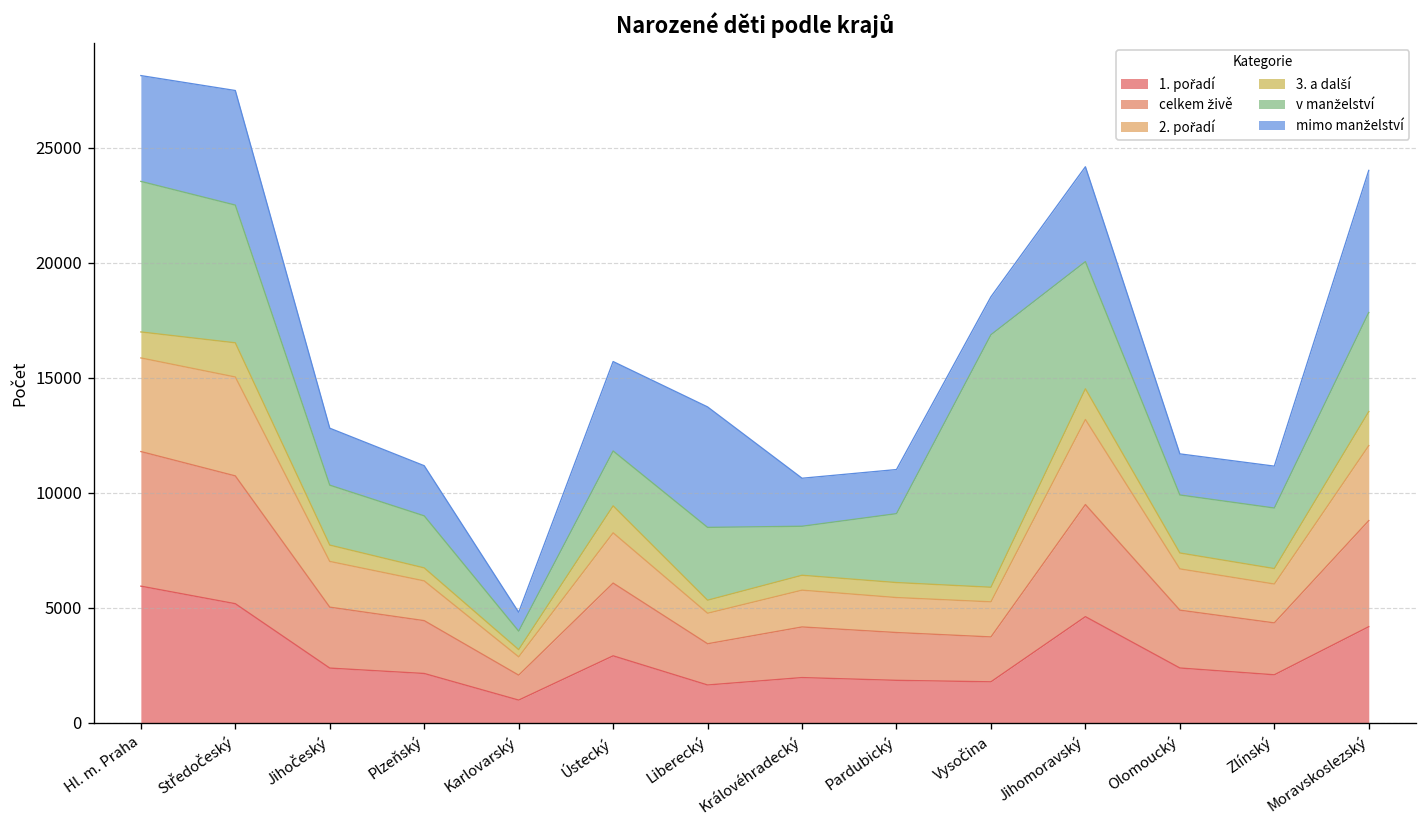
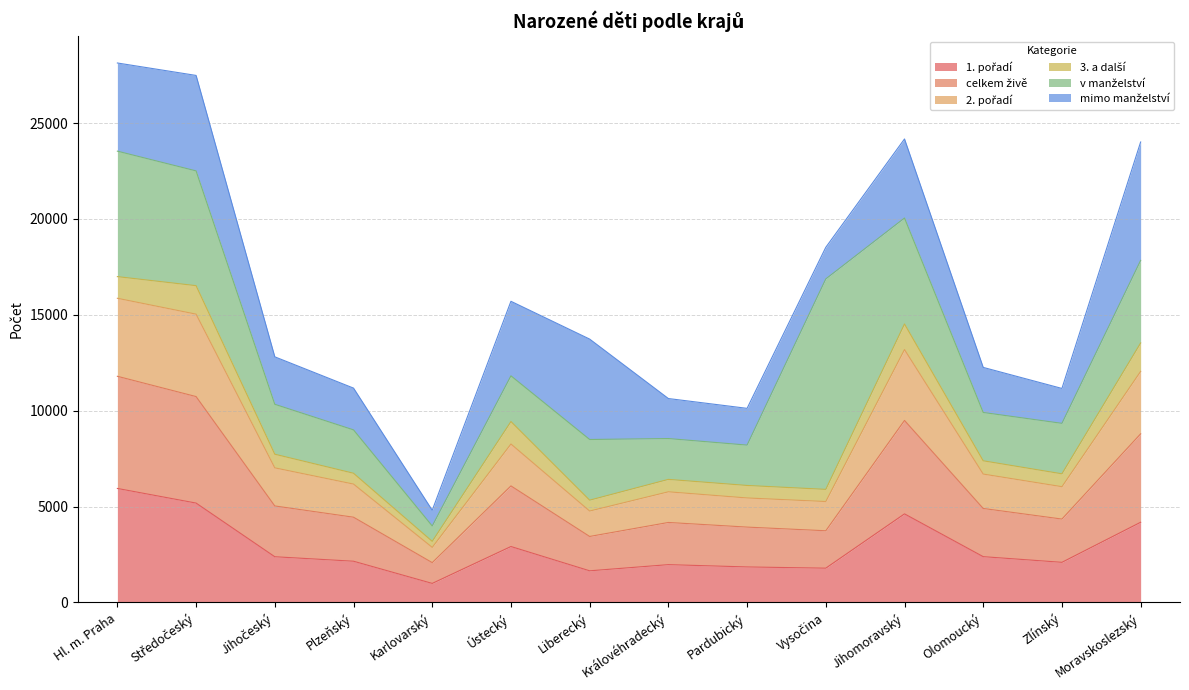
  {
    "v manželství": {
      "Hl. m. Praha": 6500,
      "Středočeský": 6000,
      "Jihočeský": 2600,
      "Plzeňský": 2300,
      "Karlovarský": 800,
      "Ústecký": 2400,
      "Liberecký": 3200,
      "Královéhradecký": 2100,
-     "Pardubický": 3000,
+     "Pardubický": 2100,
      "Vysočina": 11000,
      "Jihomoravský": 5500,
      "Olomoucký": 2500,
      "Zlínský": 2600,
      "Moravskoslezský": 4300
    },
    "mimo manželství": {
      "Hl. m. Praha": 4600,
      "Středočeský": 5000,
      "Jihočeský": 2500,
      "Plzeňský": 2200,
      "Karlovarský": 800,
      "Ústecký": 3900,
      "Liberecký": 5200,
      "Královéhradecký": 2100,
      "Pardubický": 1900,
      "Vysočina": 1600,
      "Jihomoravský": 4100,
-     "Olomoucký": 1800,
+     "Olomoucký": 2400,
      "Zlínský": 1800,
      "Moravskoslezský": 6200
    }
  }
